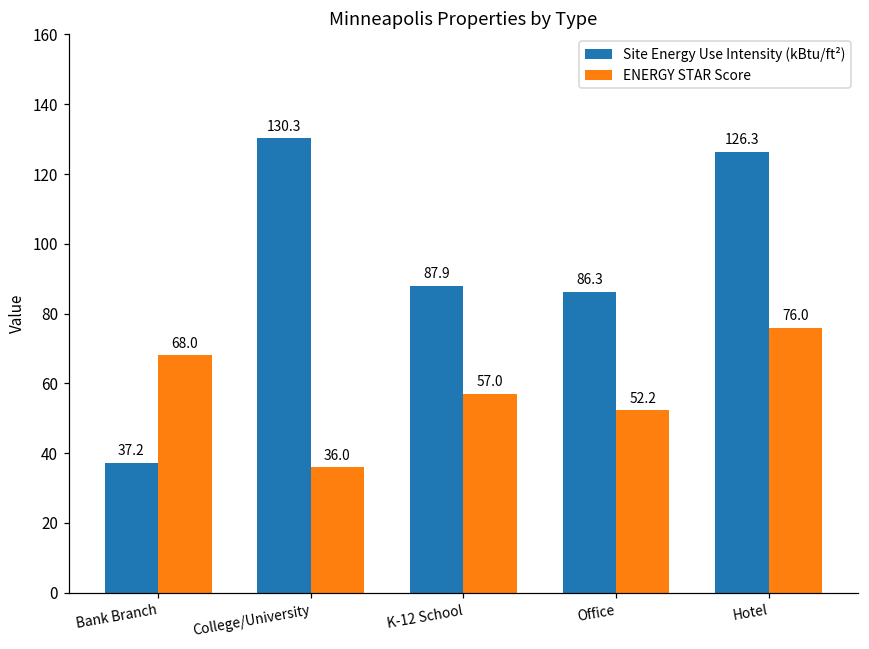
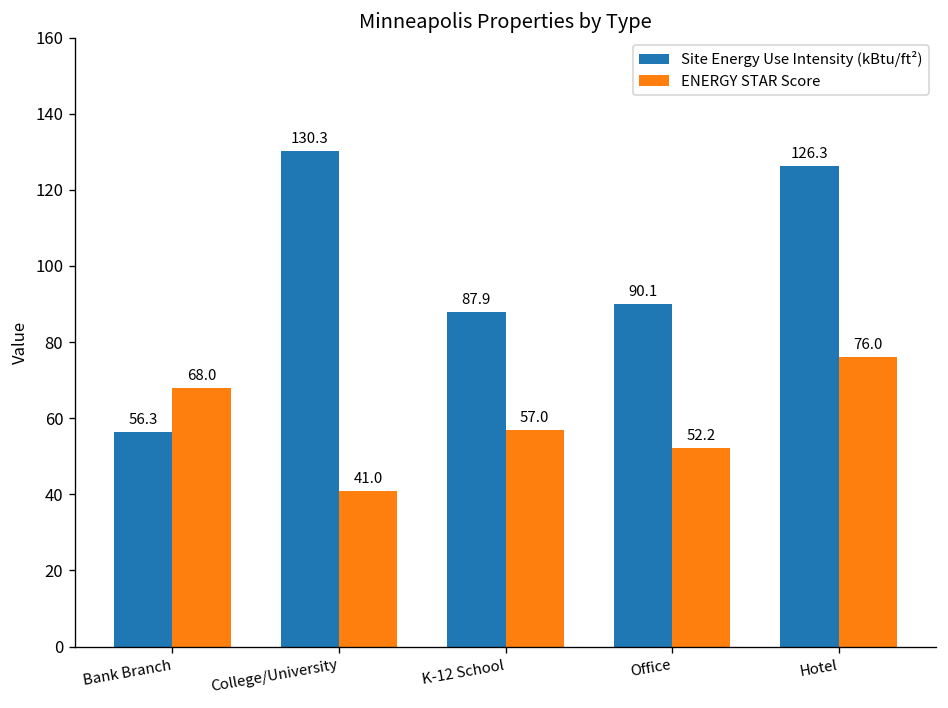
  {
    "Site Energy Use Intensity (kBtu/ft²)": {
-     "Bank Branch": 37.2,
+     "Bank Branch": 56.3,
      "College/University": 130.3,
      "K-12 School": 87.9,
-     "Office": 86.3,
+     "Office": 90.1,
      "Hotel": 126.3
    },
    "ENERGY STAR Score": {
      "Bank Branch": 68.0,
-     "College/University": 36.0,
+     "College/University": 41.0,
      "K-12 School": 57.0,
      "Office": 52.2,
      "Hotel": 76.0
    }
  }
